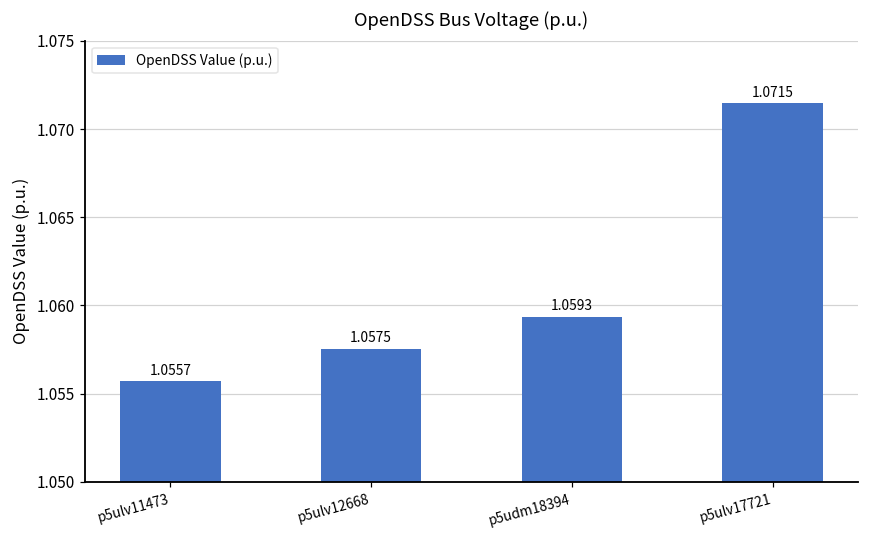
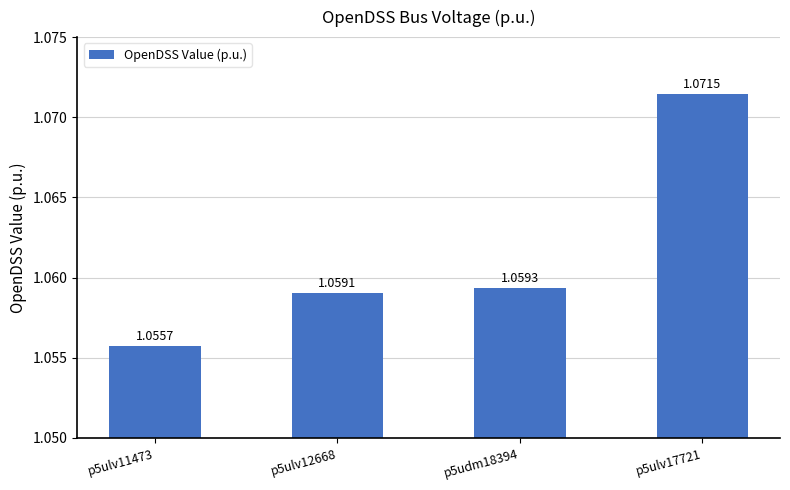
  {
    "p5ulv11473": 1.0557,
-   "p5ulv12668": 1.0575,
+   "p5ulv12668": 1.0591,
    "p5udm18394": 1.0593,
    "p5ulv17721": 1.0715
  }
